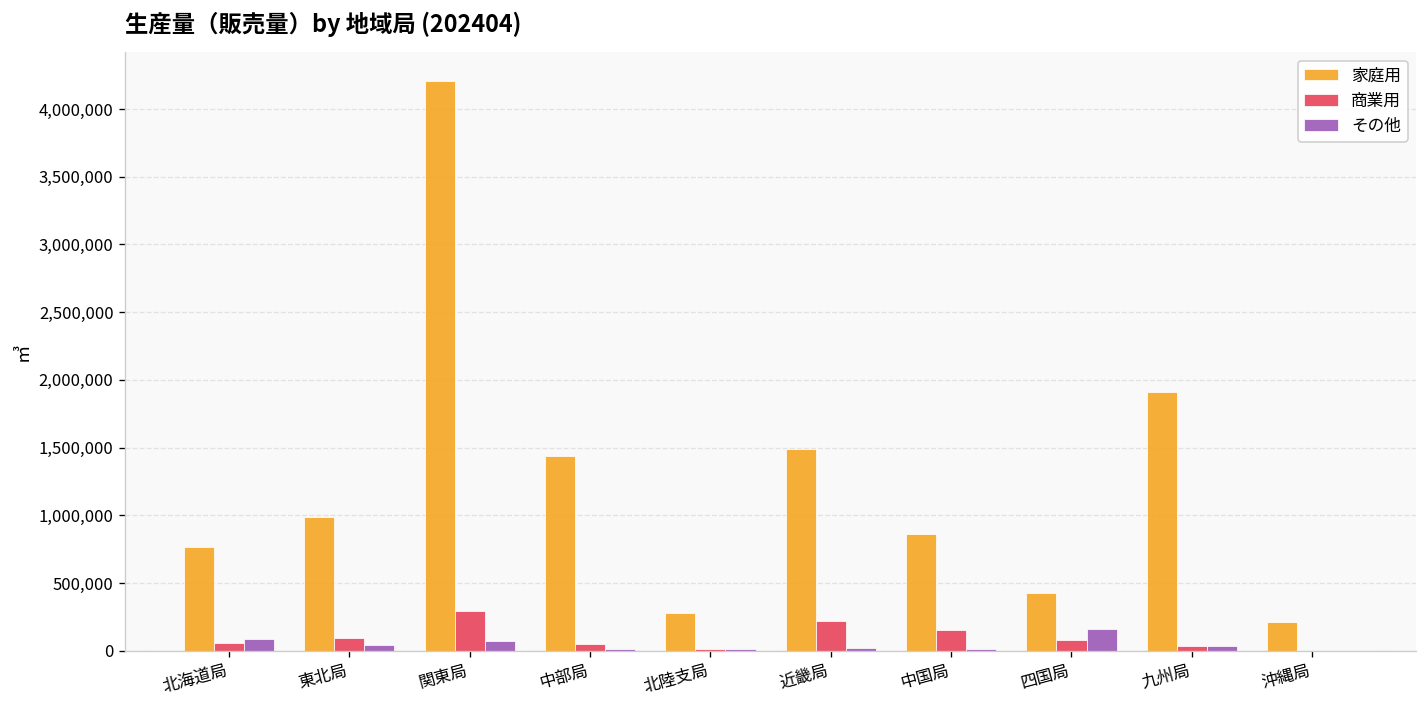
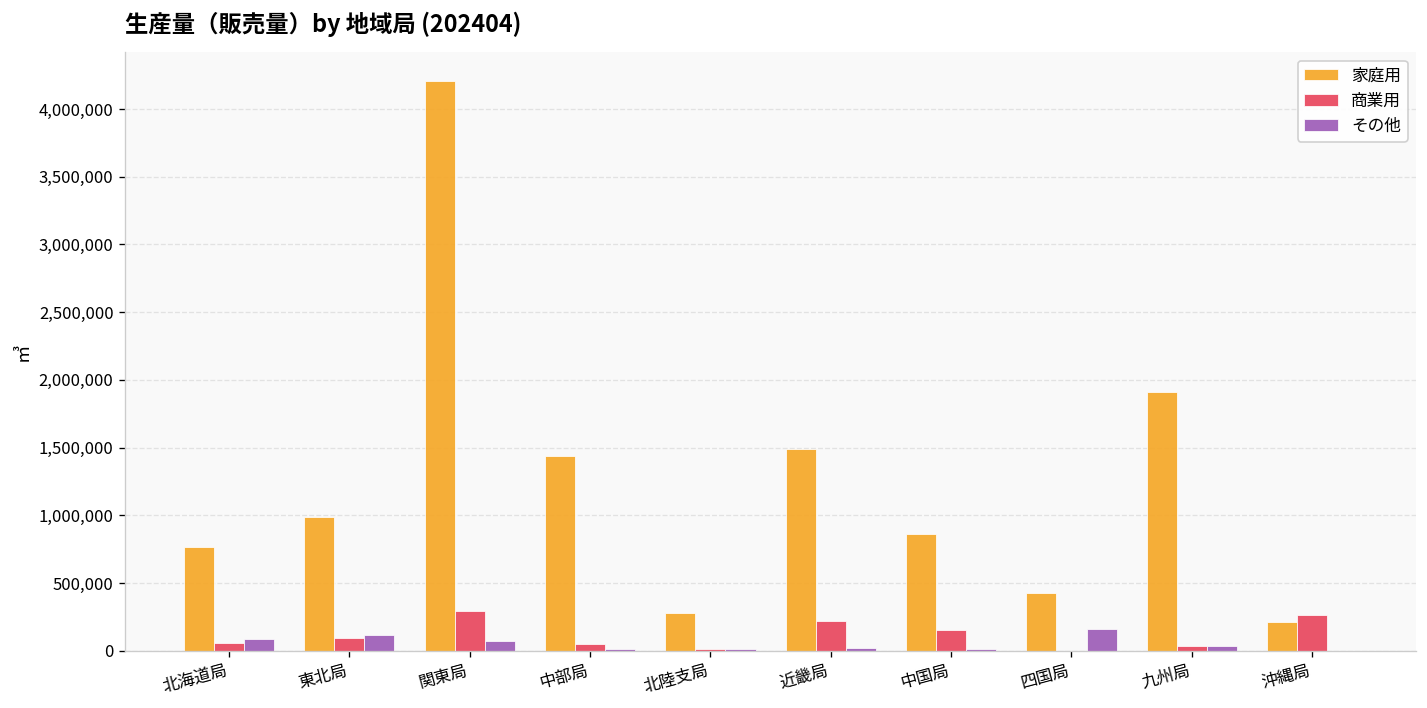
  {
    "家庭用": {
      "北海道局": "760,000",
      "東北局": "990,000",
      "関東局": "4,210,000",
      "中部局": "1,440,000",
      "北陸支局": "280,000",
      "近畿局": "1,490,000",
      "中国局": "860,000",
      "四国局": "420,000",
      "九州局": "1,910,000",
      "沖縄局": "210,000"
    },
    "商業用": {
      "北海道局": "60,000",
      "東北局": "100,000",
      "関東局": "300,000",
      "中部局": "50,000",
      "近畿局": "220,000",
      "中国局": "150,000",
-     "四国局": "80,000",
+     "四国局": "0",
      "九州局": "30,000",
-     "沖縄局": "0"
+     "沖縄局": "260,000"
    },
    "その他": {
      "北海道局": "90,000",
-     "東北局": "50,000",
+     "東北局": "120,000",
      "関東局": "70,000",
      "近畿局": "20,000",
      "四国局": "160,000",
      "九州局": "40,000"
    }
  }
